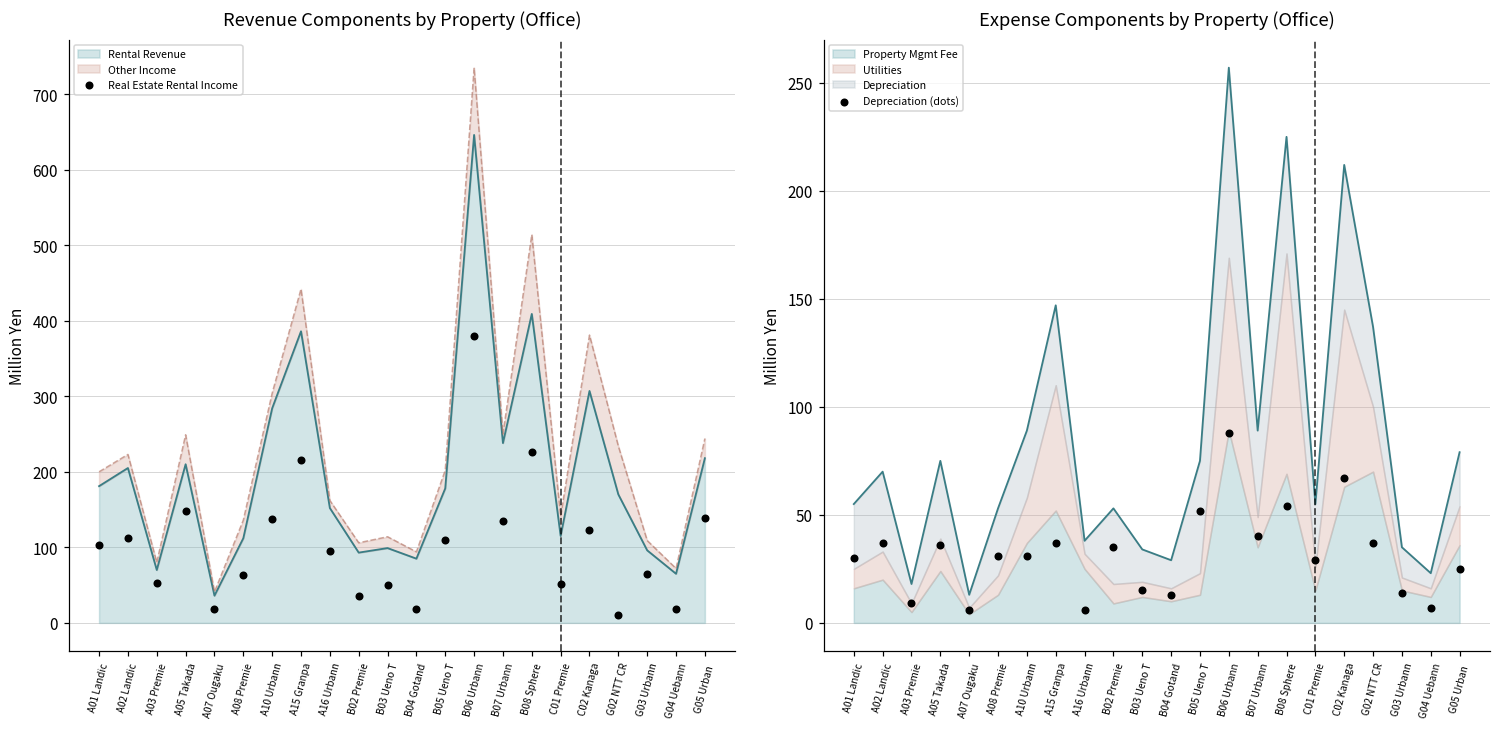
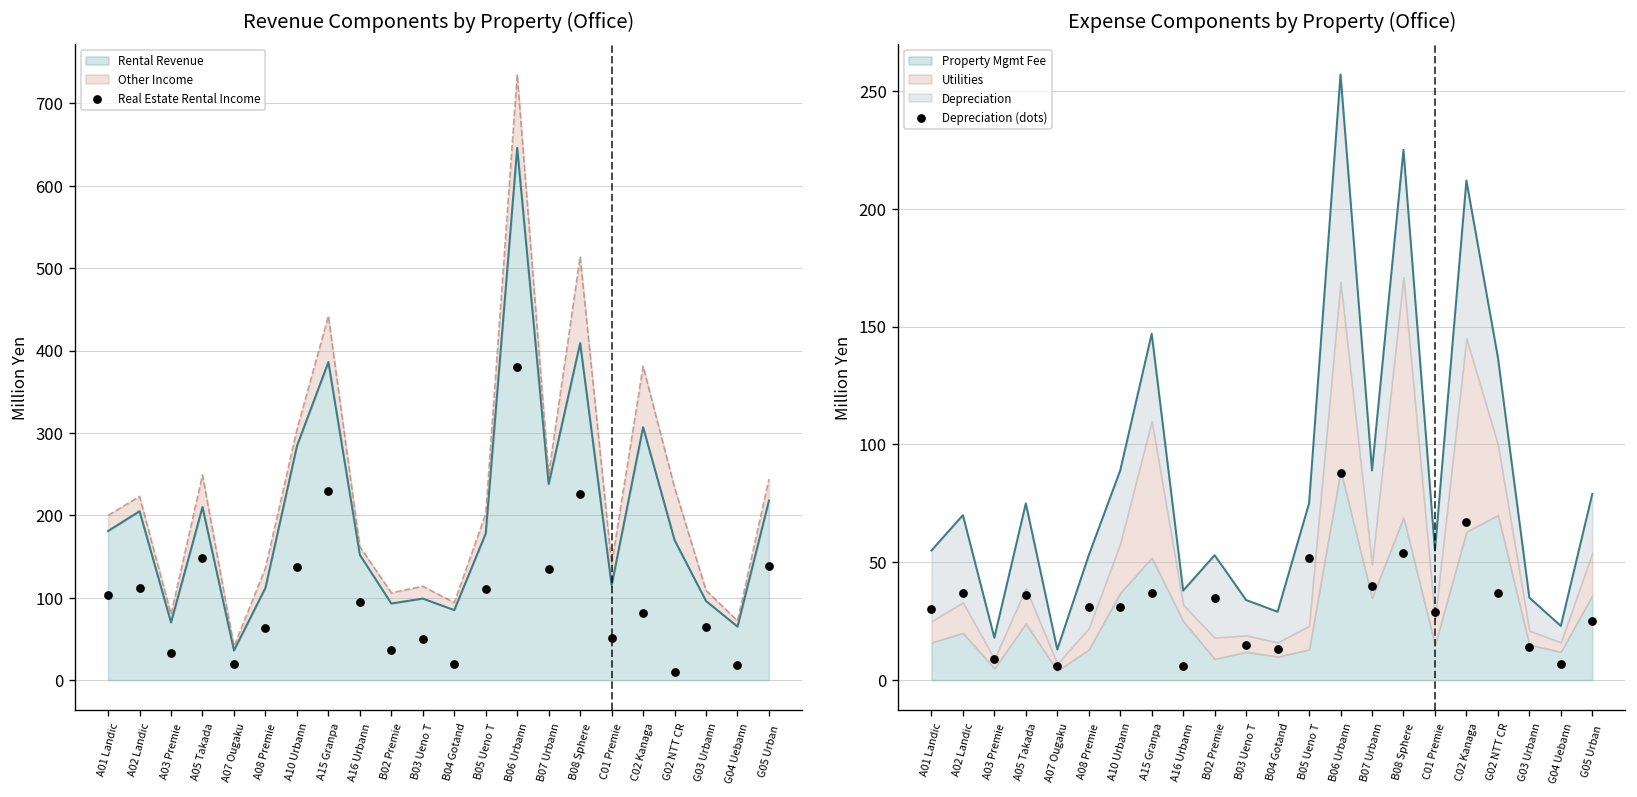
  {
    "Revenue Components by Property (Office)": {
      "Real Estate Rental Income": {
-       "A03 Premie": 50,
-       "A15 Granpa": 220,
-       "C02 Kanaga": 120
+       "A03 Premie": 30,
+       "A15 Granpa": 230,
+       "C02 Kanaga": 80
      }
    }
  }
